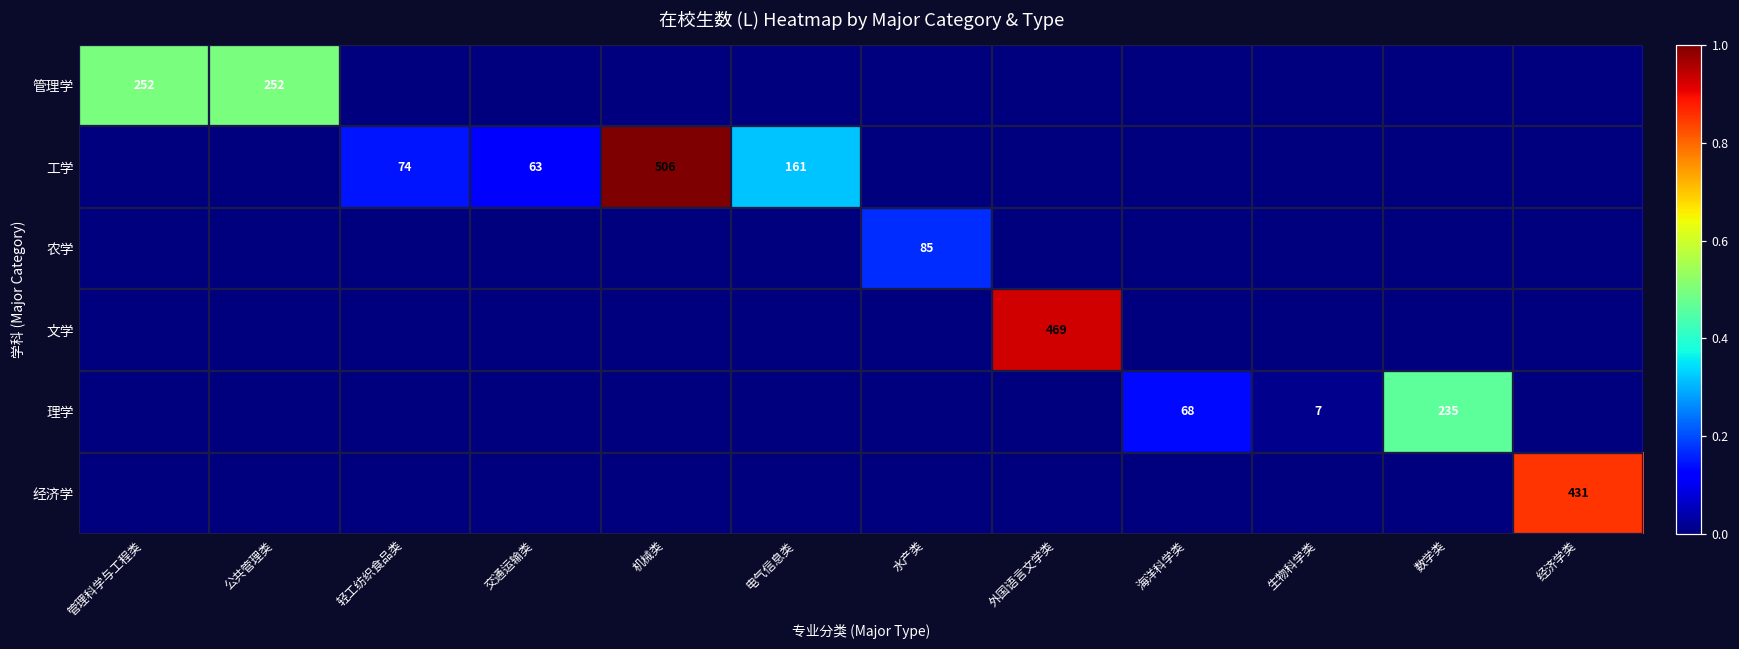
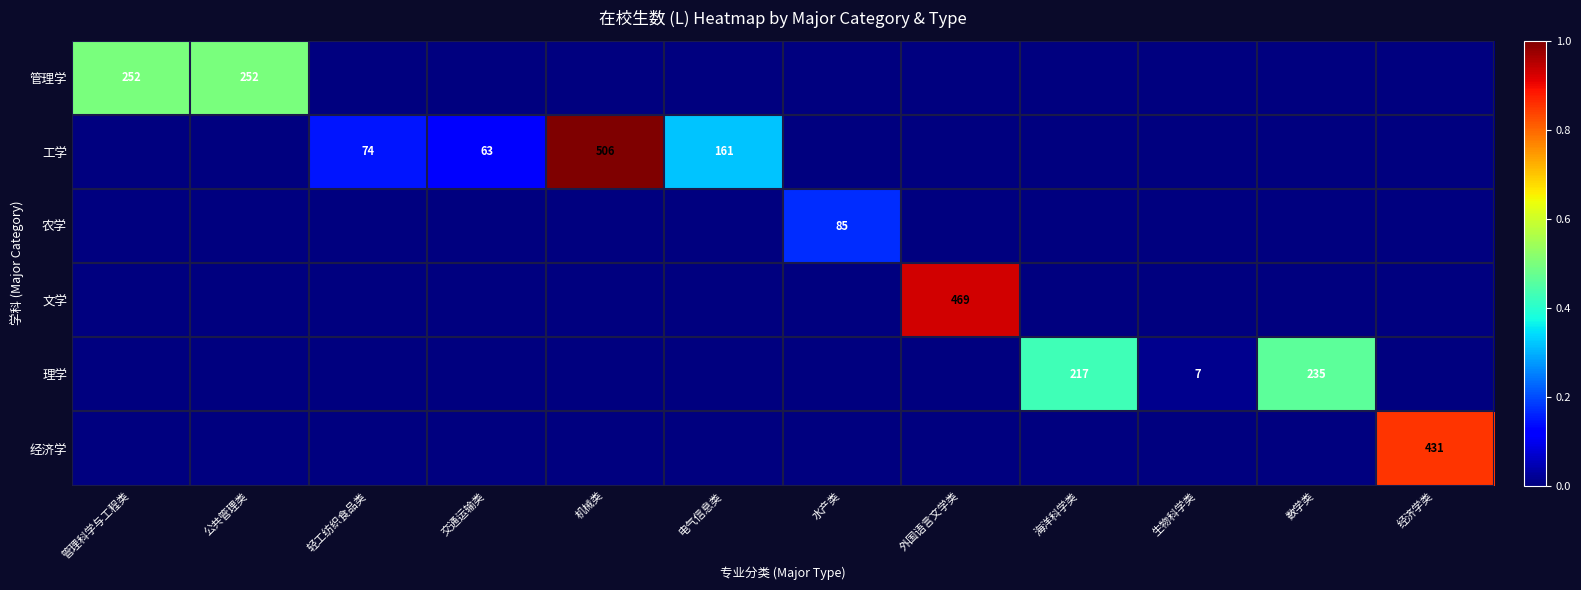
  {
    "管理学": {
      "管理科学与工程类": 252,
      "公共管理类": 252
    },
    "工学": {
      "轻工纺织食品类": 74,
      "交通运输类": 63,
      "机械类": 506,
      "电气信息类": 161
    },
    "农学": {
      "水产类": 85
    },
    "文学": {
      "外国语言文学类": 469
    },
    "理学": {
-     "海洋科学类": 68,
+     "海洋科学类": 217,
      "生物科学类": 7,
      "数学类": 235
    },
    "经济学": {
      "经济学类": 431
    }
  }
